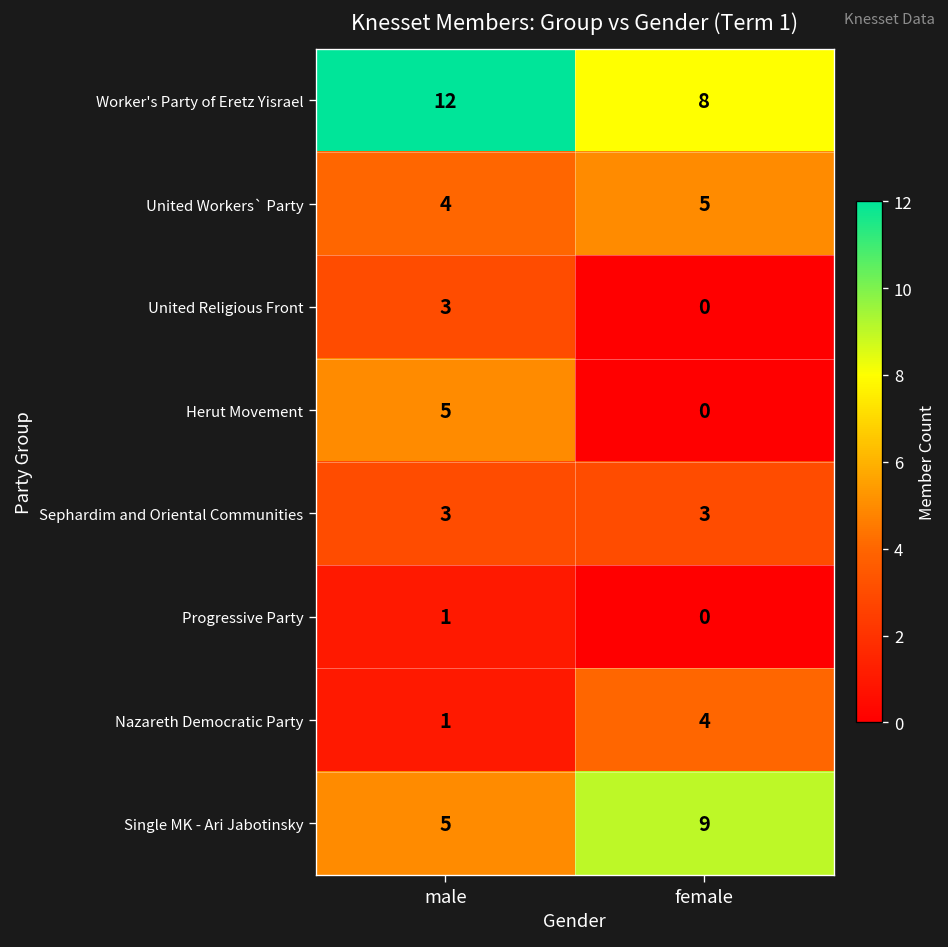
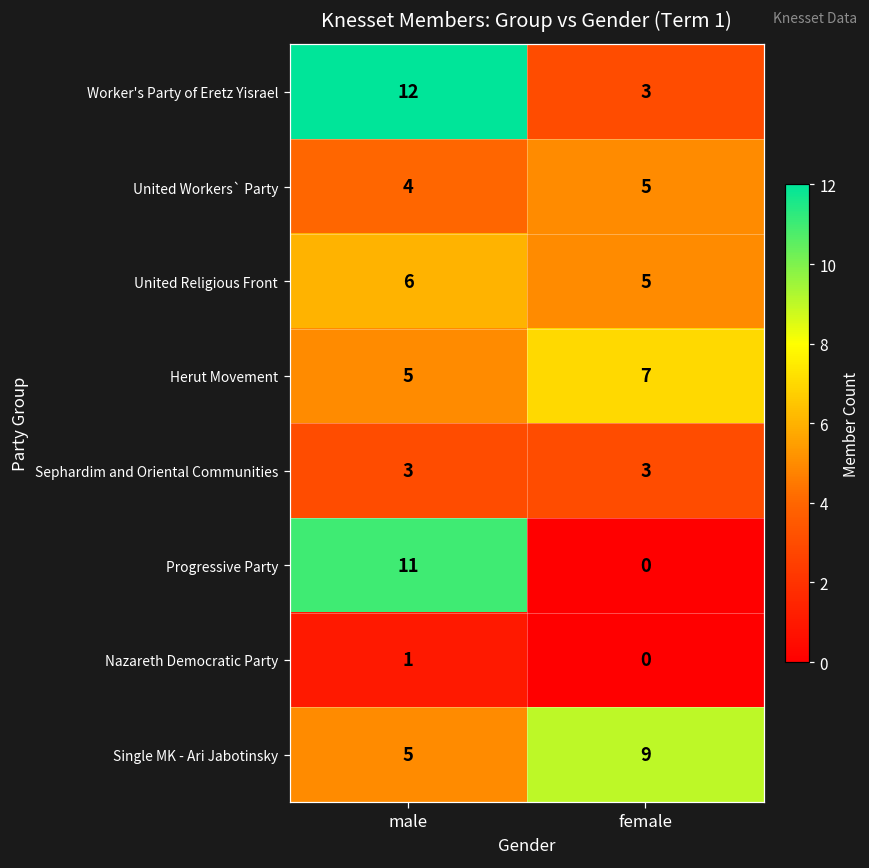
  {
    "Worker's Party of Eretz Yisrael": {
      "male": 12,
-     "female": 8
+     "female": 3
    },
    "United Workers` Party": {
      "male": 4,
      "female": 5
    },
    "United Religious Front": {
-     "male": 3,
-     "female": 0
+     "male": 6,
+     "female": 5
    },
    "Herut Movement": {
      "male": 5,
-     "female": 0
+     "female": 7
    },
    "Sephardim and Oriental Communities": {
      "male": 3,
      "female": 3
    },
    "Progressive Party": {
-     "male": 1,
+     "male": 11,
      "female": 0
    },
    "Nazareth Democratic Party": {
      "male": 1,
-     "female": 4
+     "female": 0
    },
    "Single MK - Ari Jabotinsky": {
      "male": 5,
      "female": 9
    }
  }
